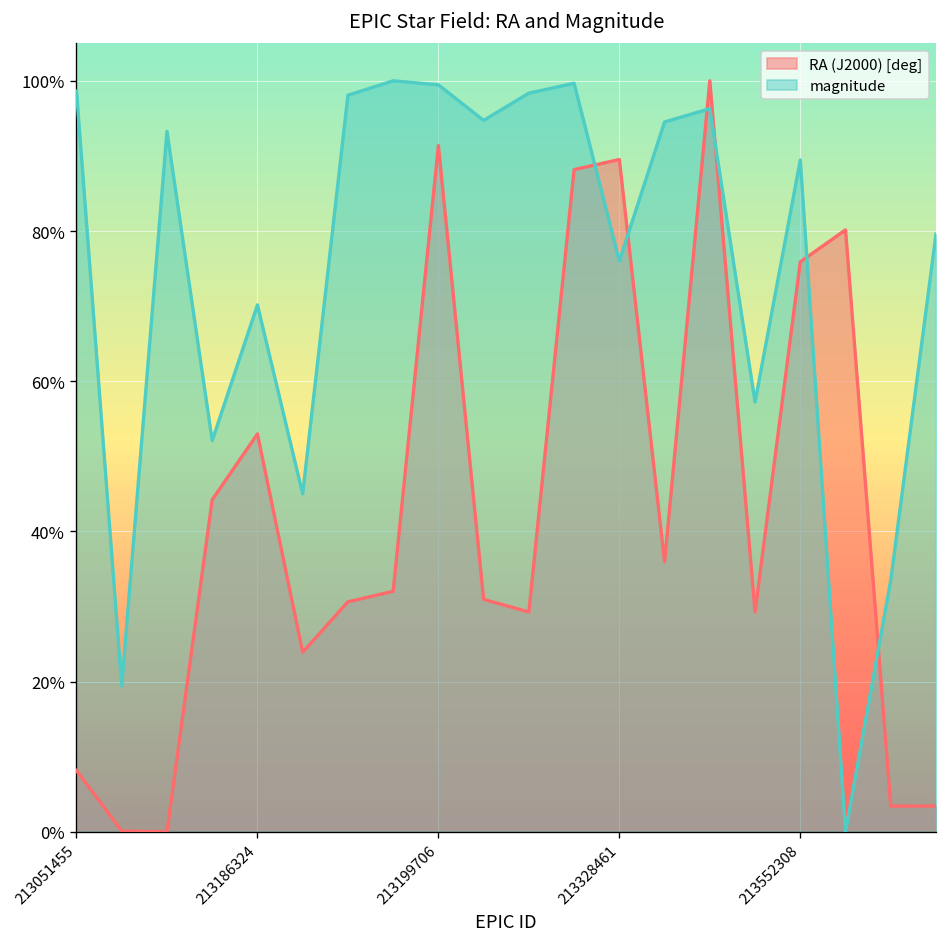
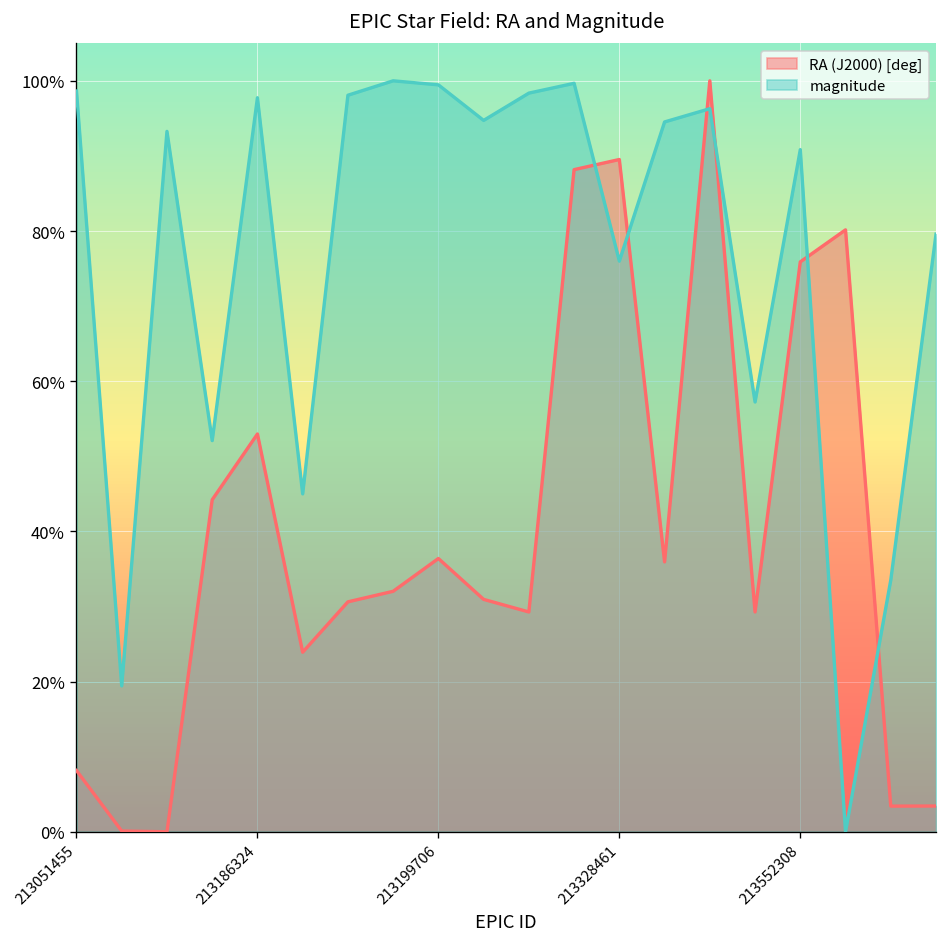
  {
    "RA (J2000) [deg]": {
      "213051455": "8%",
      "213186324": "53%",
-     "213199706": "91%",
+     "213199706": "36%",
      "213328461": "90%",
      "213552308": "76%"
    },
    "magnitude": {
      "213051455": "99%",
-     "213186324": "70%",
+     "213186324": "98%",
      "213199706": "99%",
      "213328461": "76%",
-     "213552308": "89%"
+     "213552308": "91%"
    }
  }
